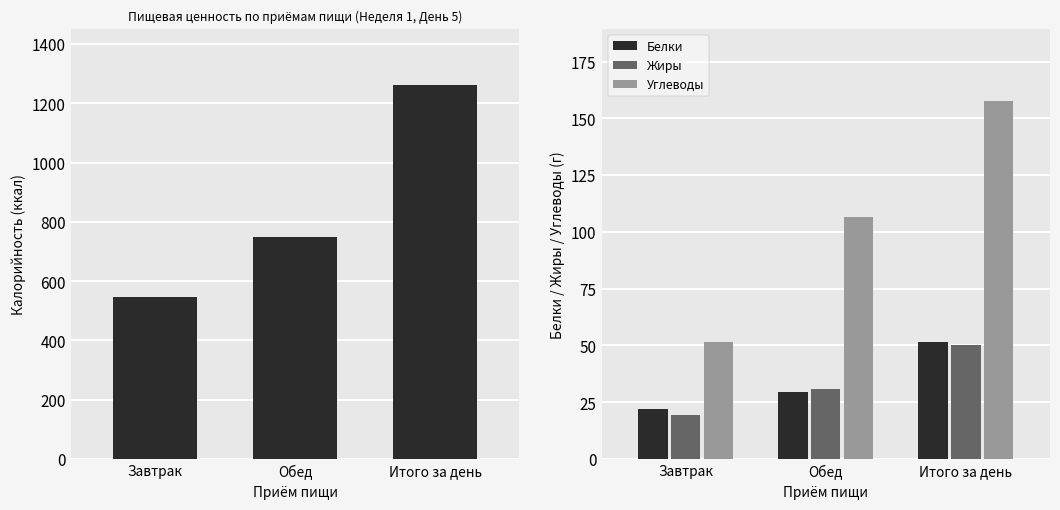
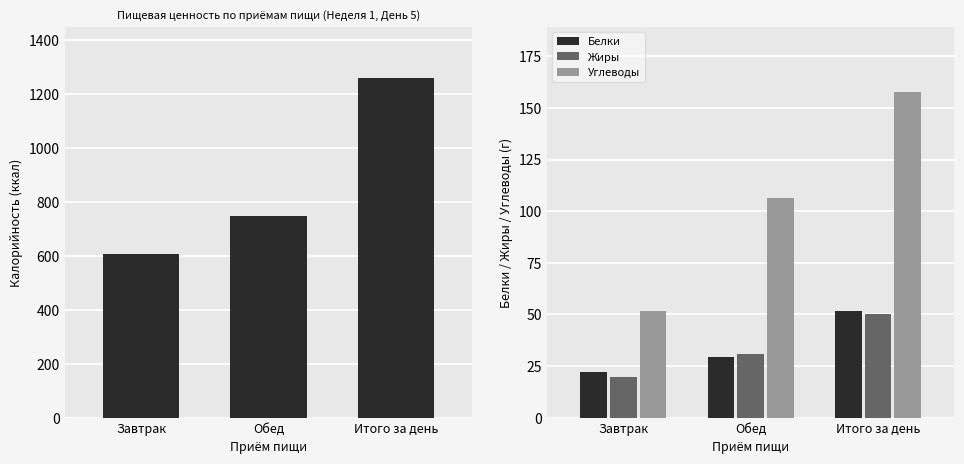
  {
    "Пищевая ценность по приёмам пищи (Неделя 1, День 5)": {
-     "Завтрак": 550,
+     "Завтрак": 610,
      "Обед": 750,
      "Итого за день": 1260
    }
  }
